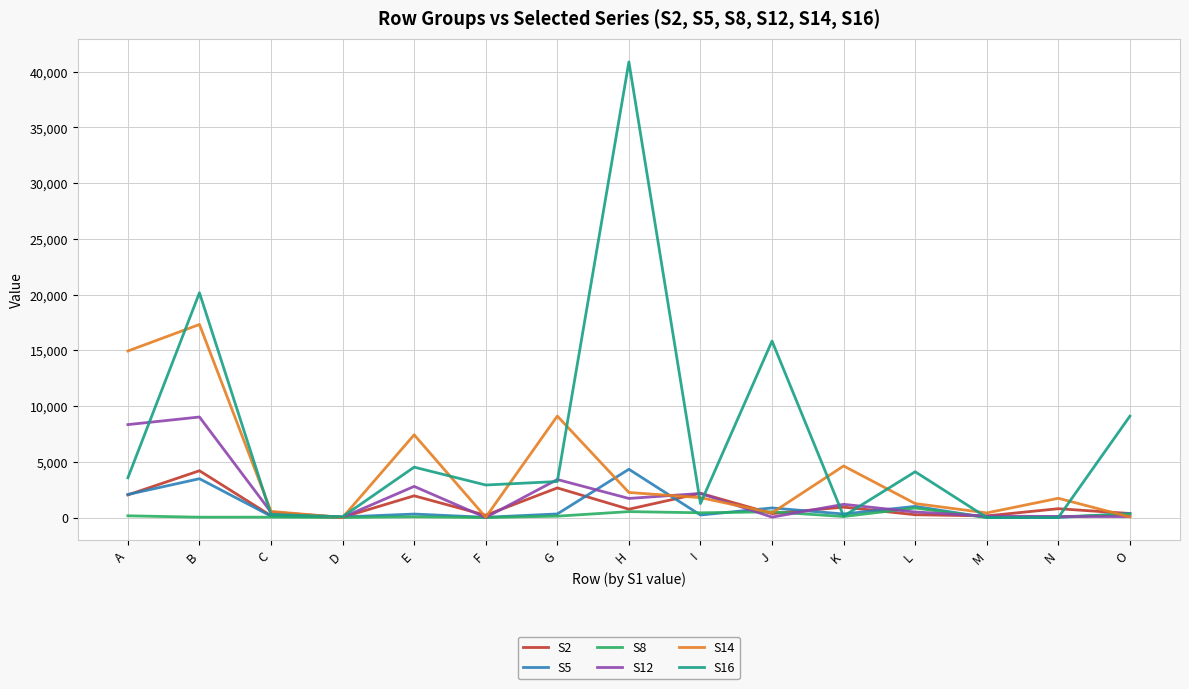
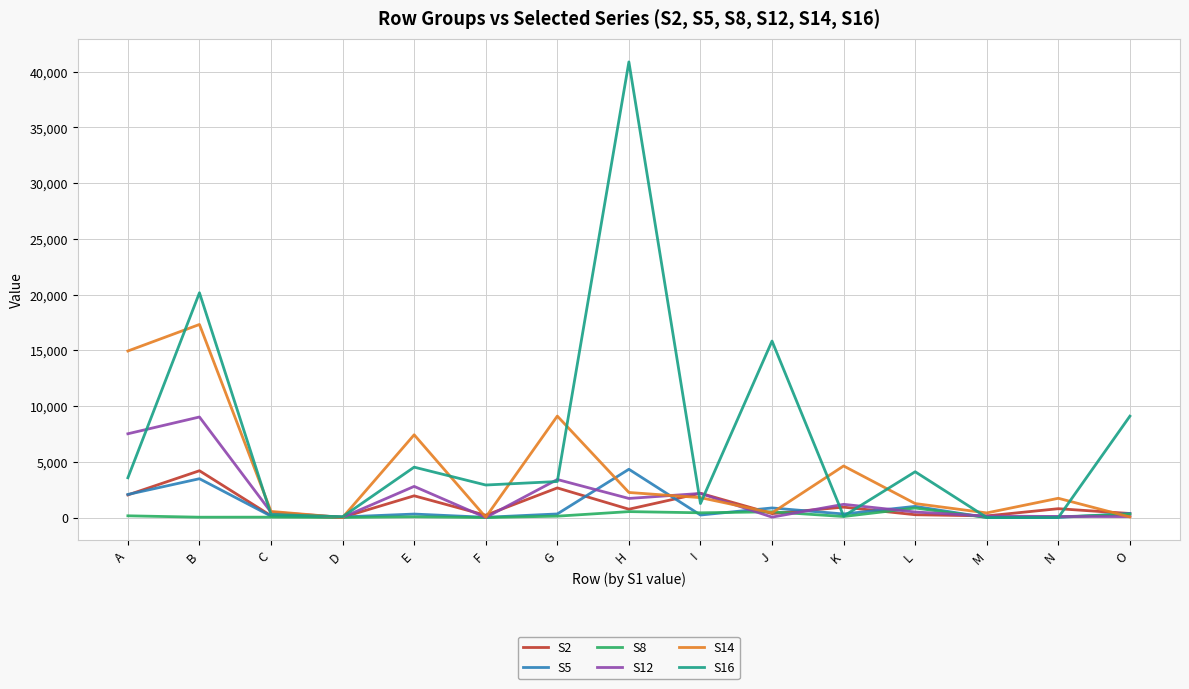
  {
    "S2": {
      "B": "4,200",
      "E": "1,900",
      "G": "2,700",
      "K": "900",
      "L": "200",
      "N": "800"
    },
    "S5": {
      "B": "3,500",
      "E": "300",
      "H": "4,300",
      "J": "900"
    },
    "S12": {
-     "A": "8,300",
+     "A": "7,500",
      "B": "9,000",
      "E": "2,800",
      "H": "1,700",
      "J": "0",
      "K": "1,200",
      "L": "500"
    },
    "S14": {
      "A": "14,900",
      "B": "17,300",
      "E": "7,400",
      "G": "9,100",
      "H": "2,200",
      "I": "1,800",
      "K": "4,600",
      "L": "1,300",
      "M": "400",
      "N": "1,700"
    }
  }
